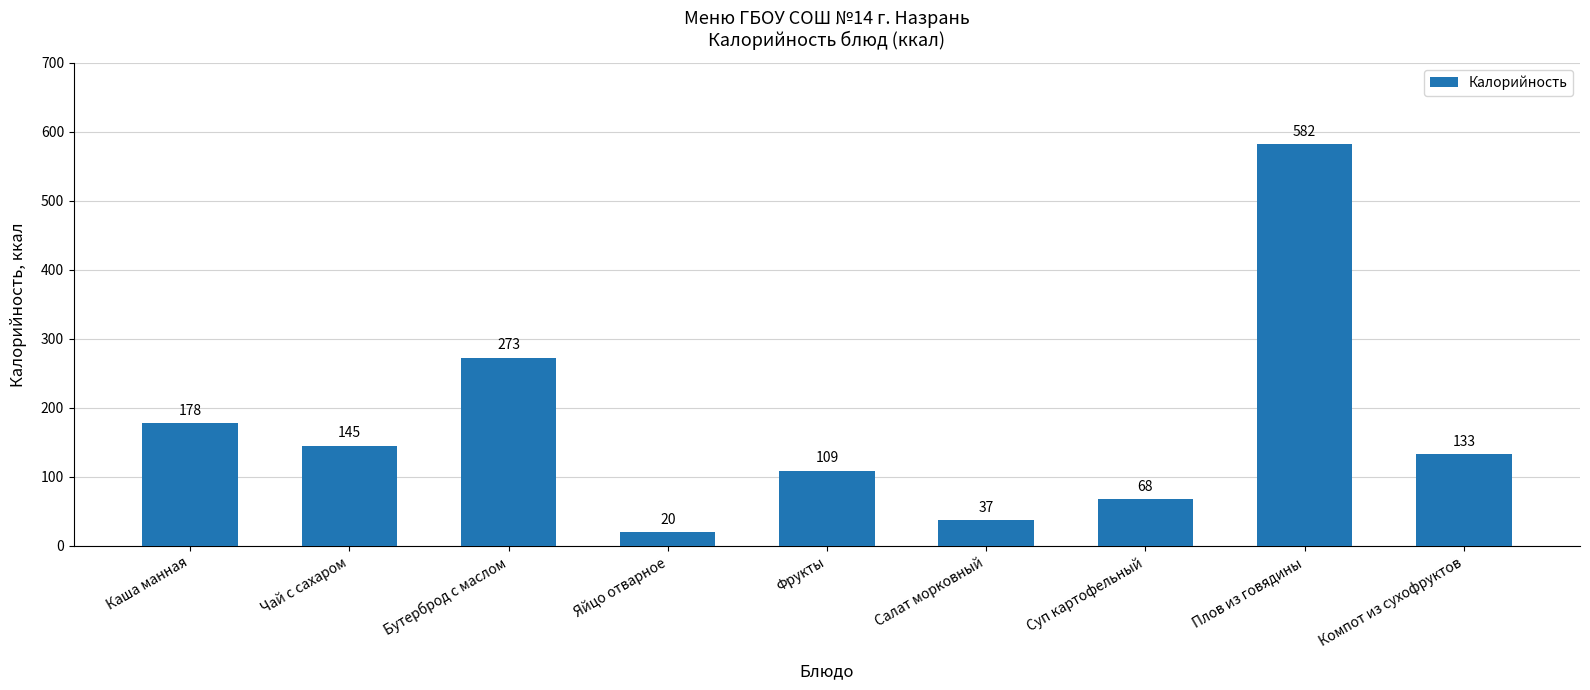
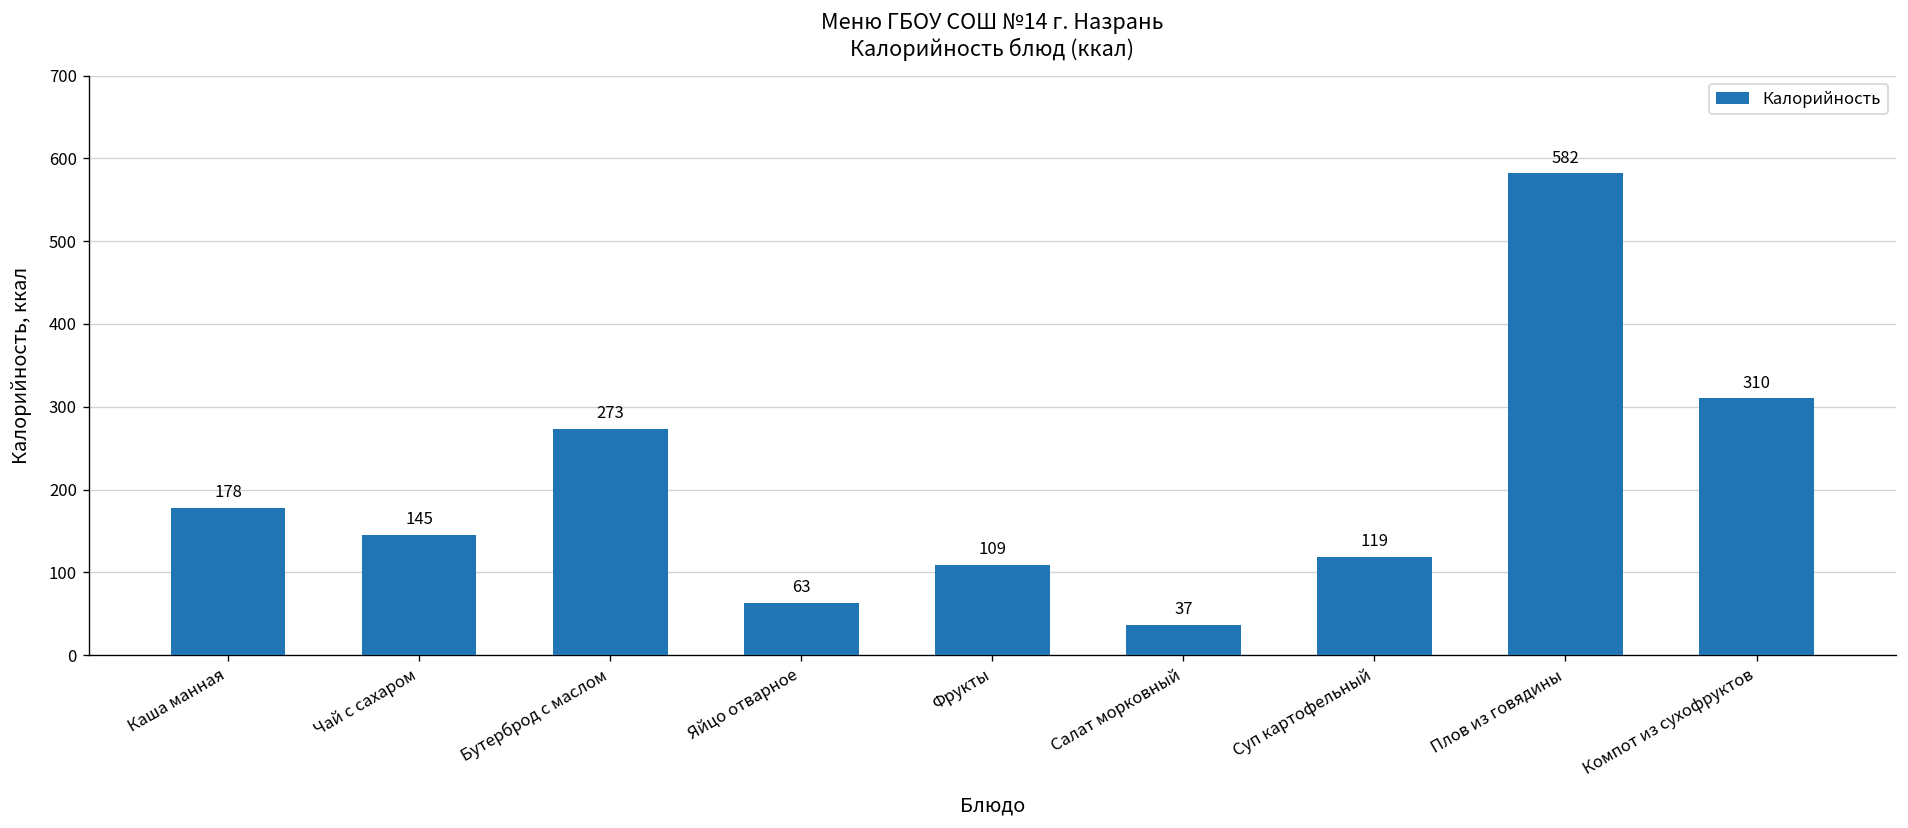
  {
    "Каша манная": 178,
    "Чай с сахаром": 145,
    "Бутерброд с маслом": 273,
-   "Яйцо отварное": 20,
+   "Яйцо отварное": 63,
    "Фрукты": 109,
    "Салат морковный": 37,
-   "Суп картофельный": 68,
+   "Суп картофельный": 119,
    "Плов из говядины": 582,
-   "Компот из сухофруктов": 133
+   "Компот из сухофруктов": 310
  }
